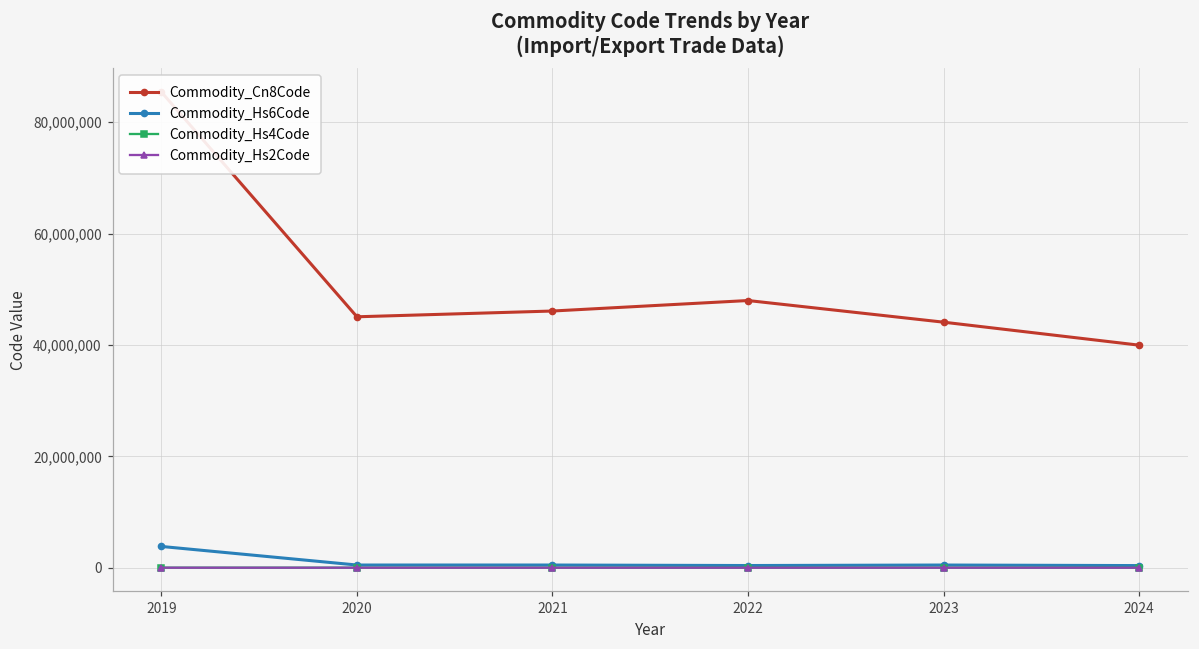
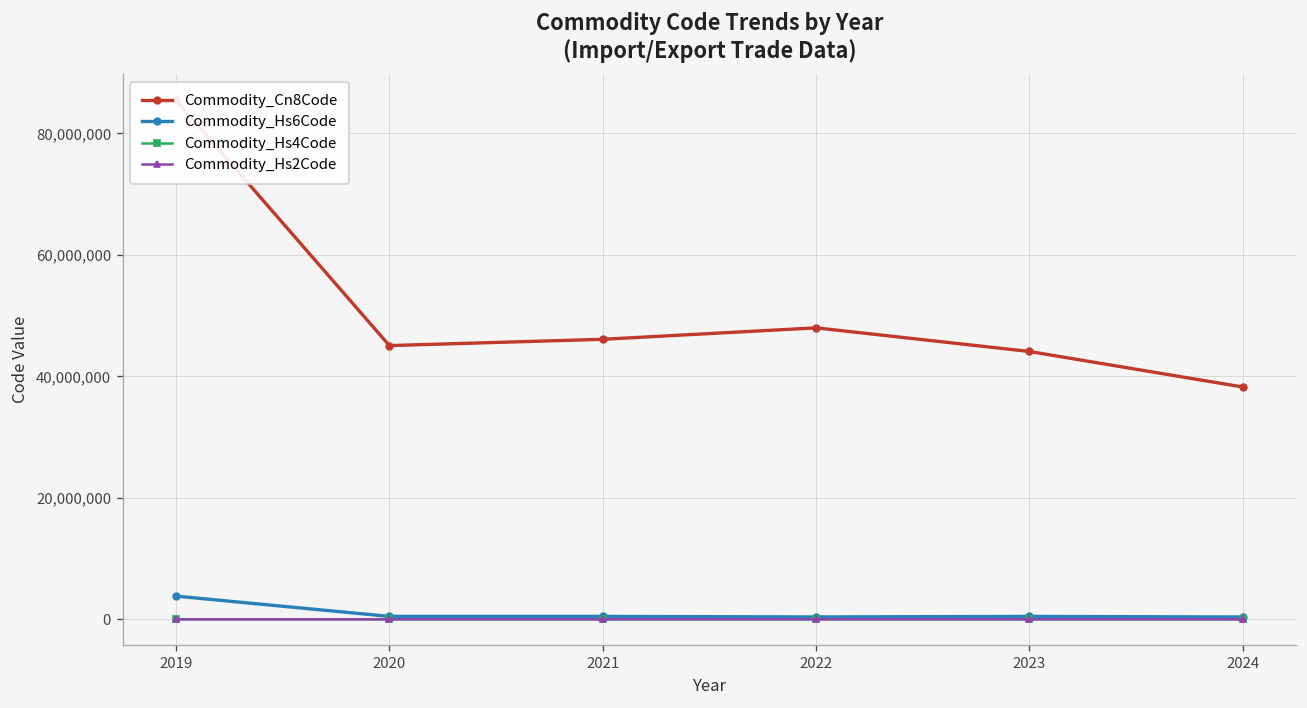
  {
    "Commodity_Cn8Code": {
      "2020": "45,000,000",
      "2021": "46,000,000",
      "2022": "48,000,000",
      "2023": "44,000,000",
-     "2024": "40,000,000"
+     "2024": "38,000,000"
    },
    "Commodity_Hs6Code": {
      "2019": "4,000,000"
    },
    "Commodity_Hs2Code": {
      "2019": "0"
    }
  }
